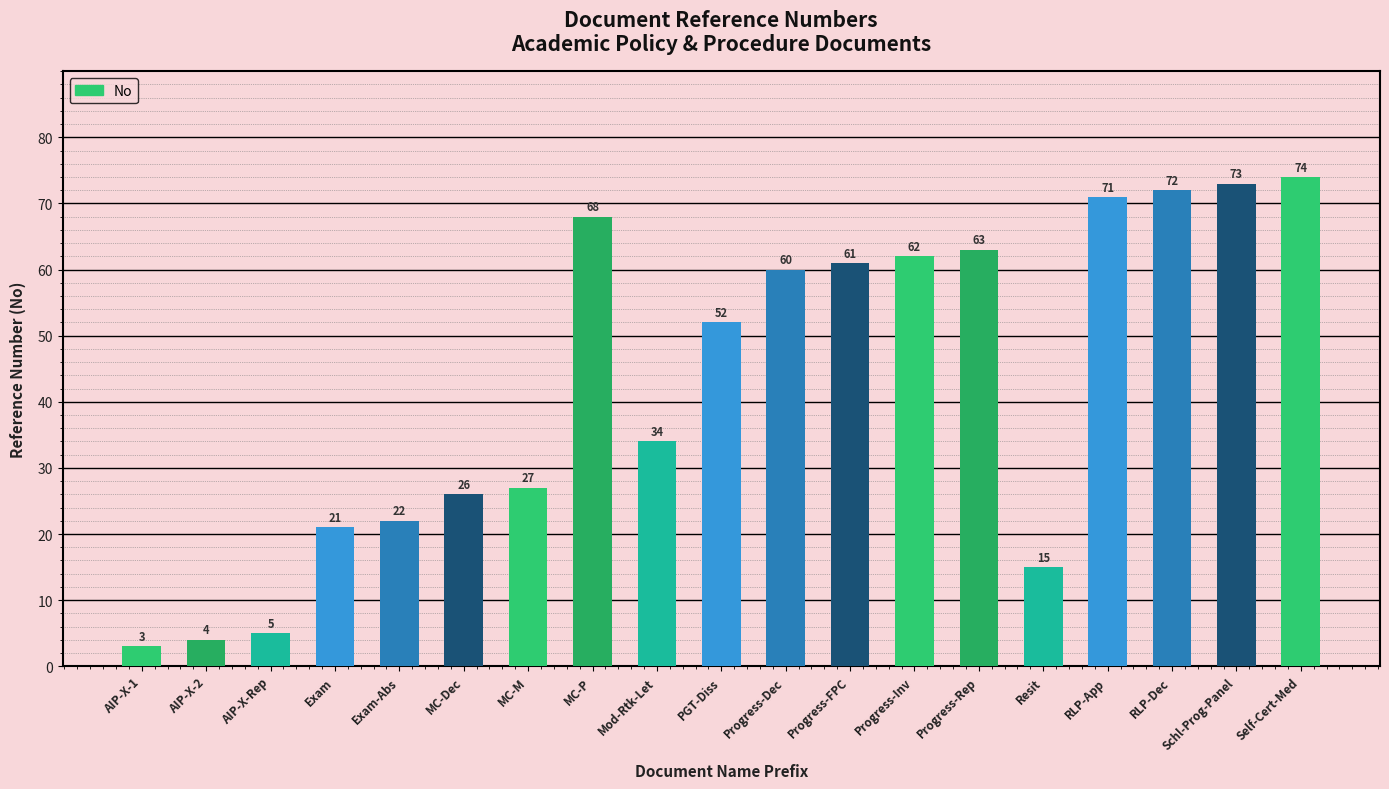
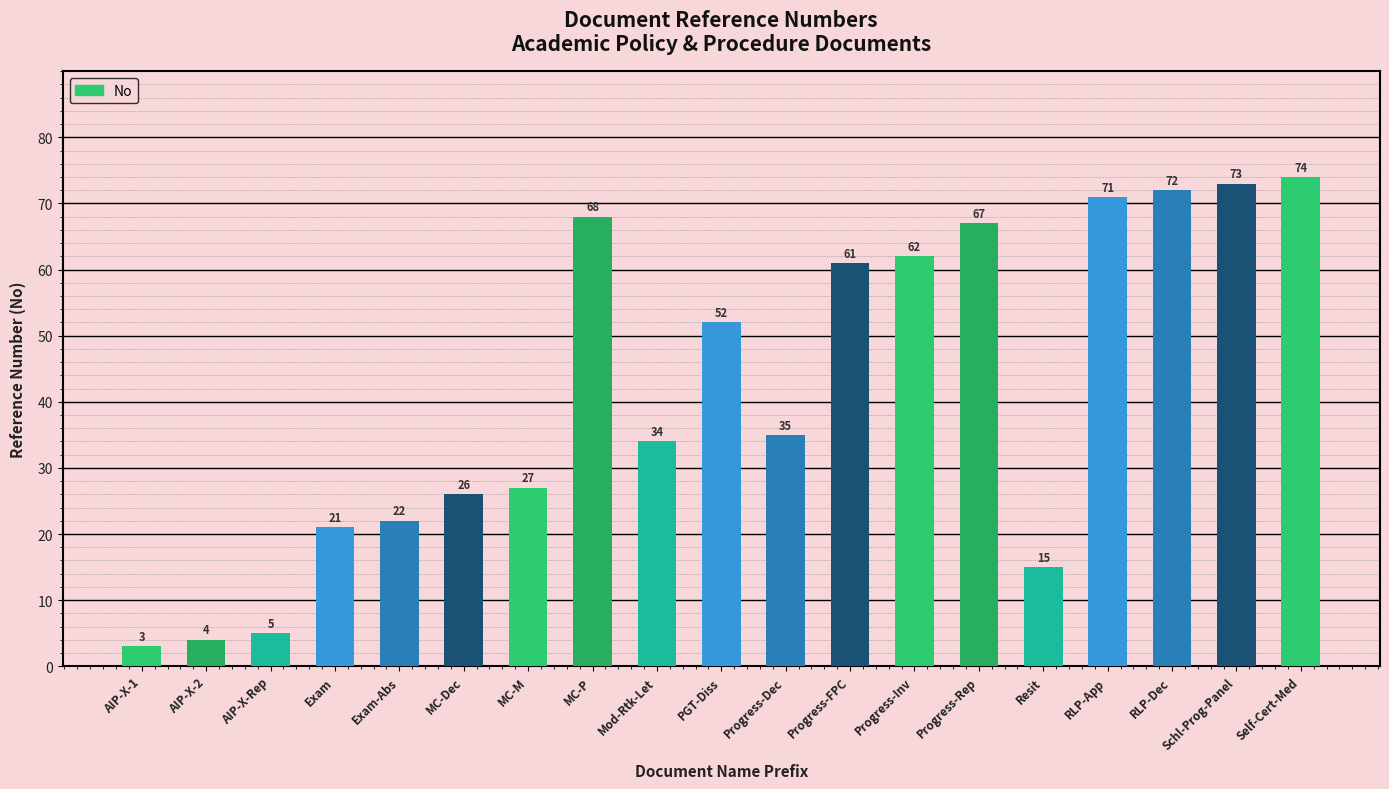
  {
    "AIP-X-1": 3,
    "AIP-X-2": 4,
    "AIP-X-Rep": 5,
    "Exam": 21,
    "Exam-Abs": 22,
    "MC-Dec": 26,
    "MC-M": 27,
    "MC-P": 68,
    "Mod-Rtk-Let": 34,
    "PGT-Diss": 52,
-   "Progress-Dec": 60,
+   "Progress-Dec": 35,
    "Progress-FPC": 61,
    "Progress-Inv": 62,
-   "Progress-Rep": 63,
+   "Progress-Rep": 67,
    "Resit": 15,
    "RLP-App": 71,
    "RLP-Dec": 72,
    "Schl-Prog-Panel": 73,
    "Self-Cert-Med": 74
  }
